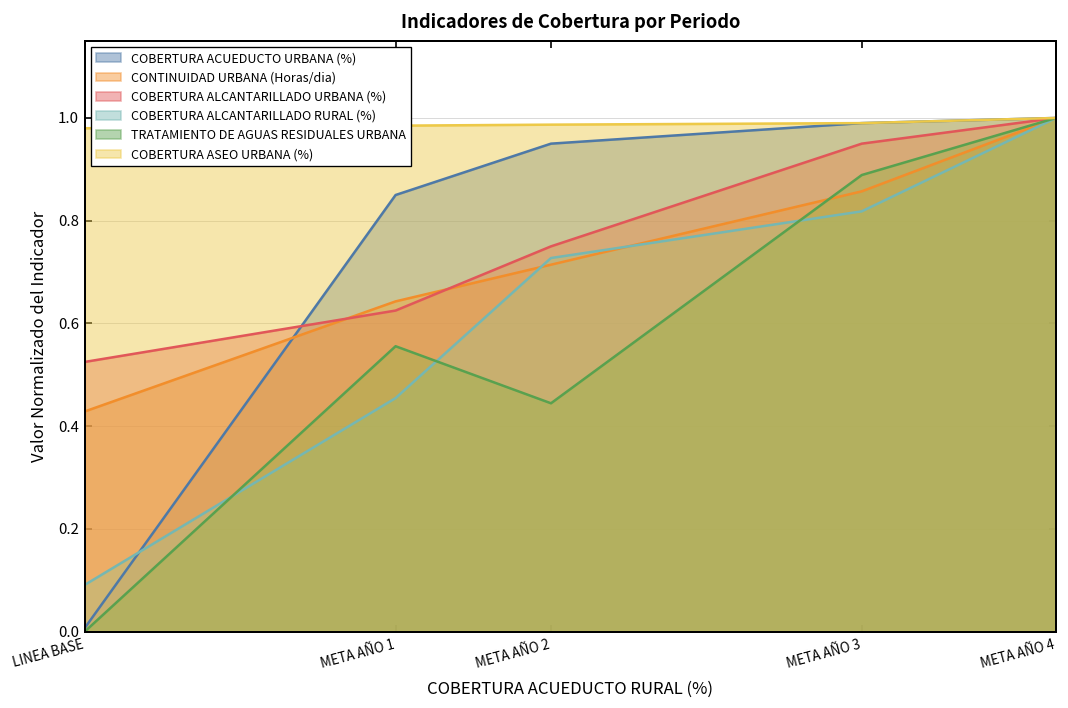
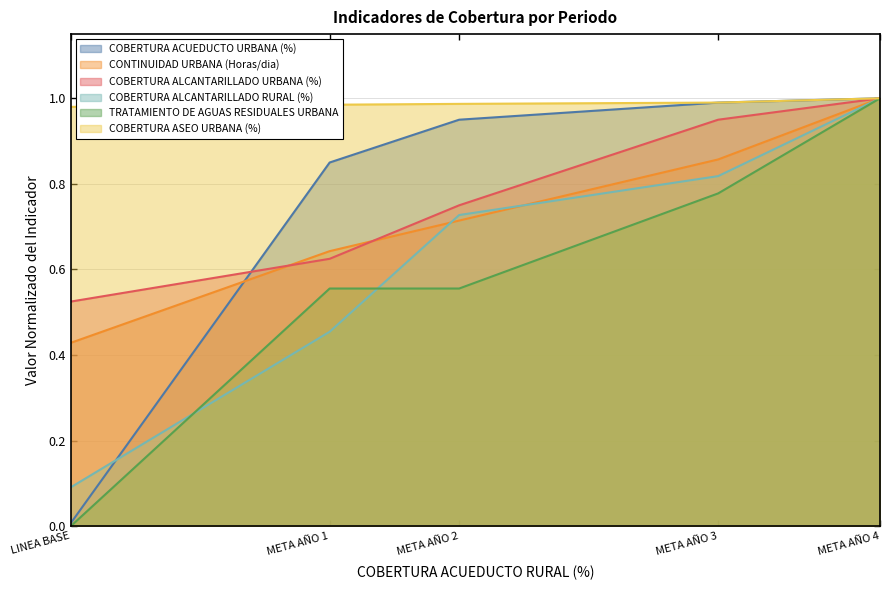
  {
    "TRATAMIENTO DE AGUAS RESIDUALES URBANA": {
      "LINEA BASE": 0.00,
      "META AÑO 1": 0.56,
-     "META AÑO 2": 0.44,
-     "META AÑO 3": 0.89
+     "META AÑO 2": 0.56,
+     "META AÑO 3": 0.78
    }
  }
